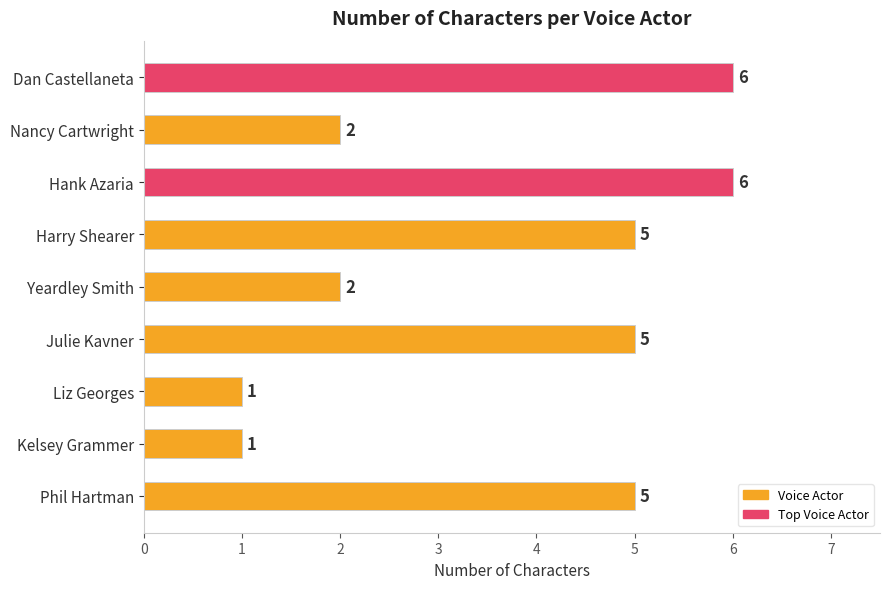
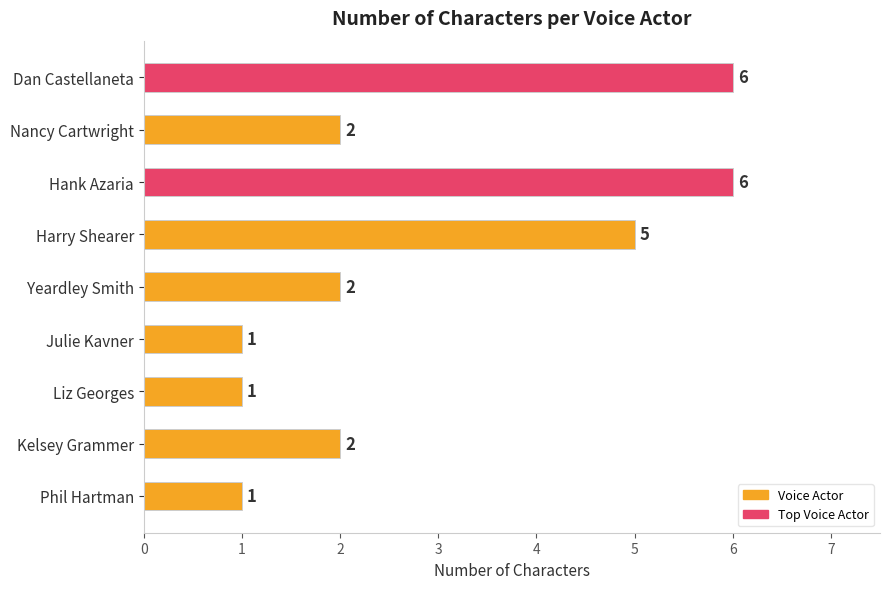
  {
    "Dan Castellaneta": 6,
    "Nancy Cartwright": 2,
    "Hank Azaria": 6,
    "Harry Shearer": 5,
    "Yeardley Smith": 2,
-   "Julie Kavner": 5,
+   "Julie Kavner": 1,
    "Liz Georges": 1,
-   "Kelsey Grammer": 1,
-   "Phil Hartman": 5
+   "Kelsey Grammer": 2,
+   "Phil Hartman": 1
  }
